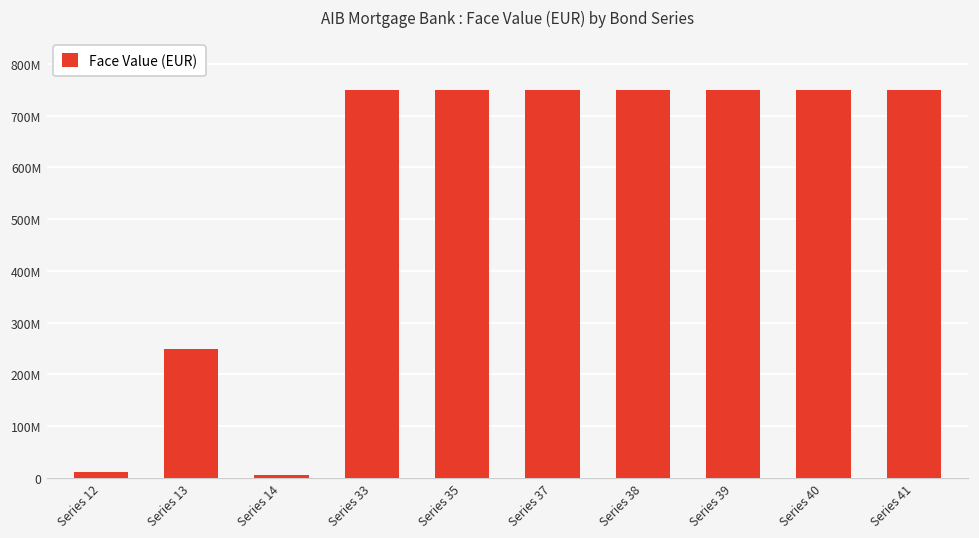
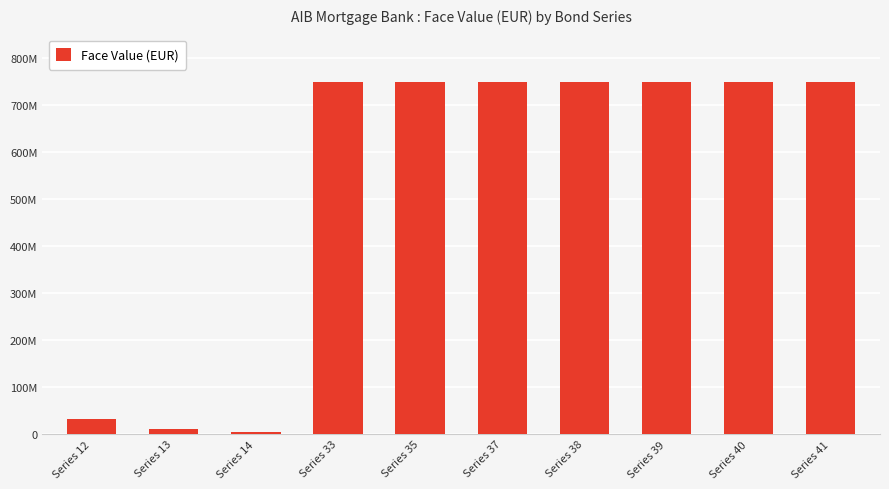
  {
-   "Series 12": 10000000,
-   "Series 13": 250000000,
+   "Series 12": 30000000,
+   "Series 13": 10000000,
    "Series 33": 750000000,
    "Series 35": 750000000,
    "Series 37": 750000000,
    "Series 38": 750000000,
    "Series 39": 750000000,
    "Series 40": 750000000,
    "Series 41": 750000000
  }
